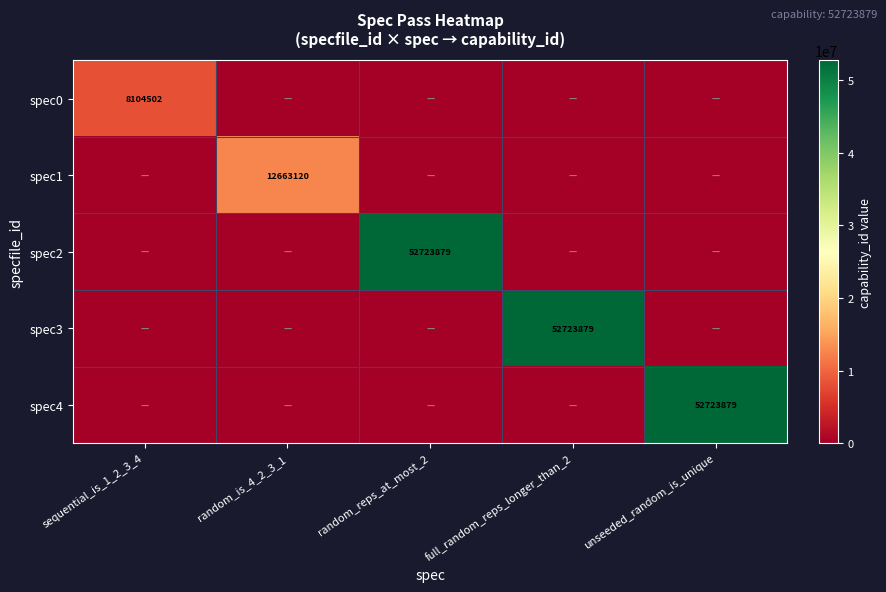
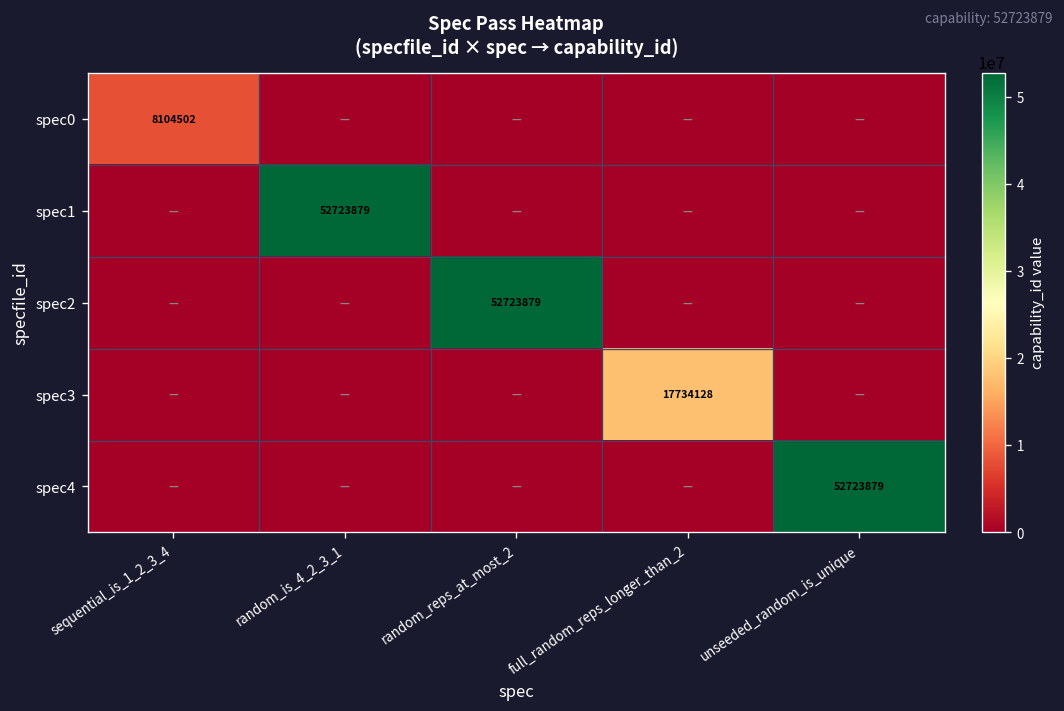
  {
    "spec0": {
      "sequential_is_1_2_3_4": 8104502
    },
    "spec1": {
-     "random_is_4_2_3_1": 12663120
+     "random_is_4_2_3_1": 52723879
    },
    "spec2": {
      "random_reps_at_most_2": 52723879
    },
    "spec3": {
-     "full_random_reps_longer_than_2": 52723879
+     "full_random_reps_longer_than_2": 17734128
    },
    "spec4": {
      "unseeded_random_is_unique": 52723879
    }
  }
